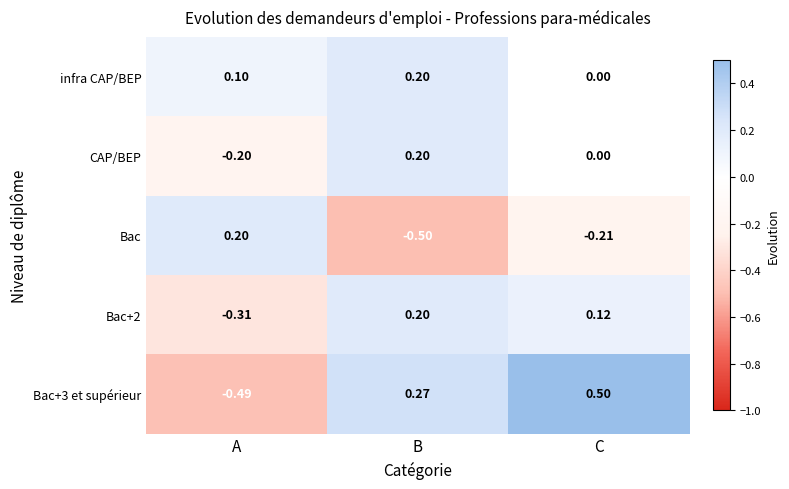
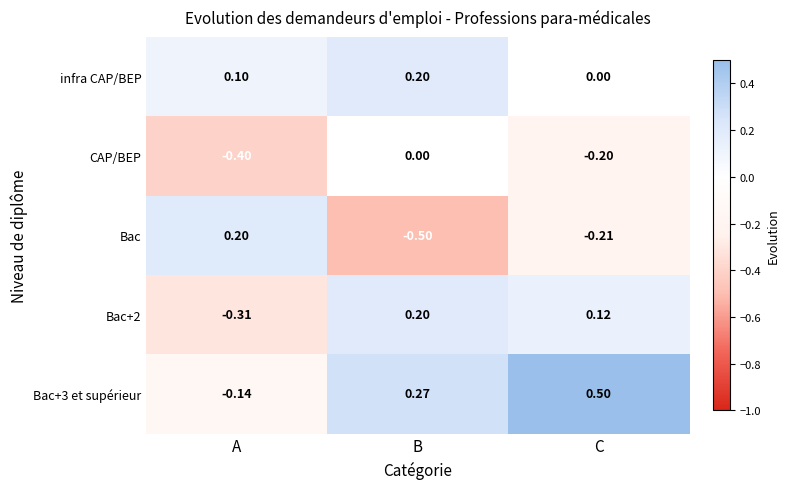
  {
    "infra CAP/BEP": {
      "A": 0.10,
      "B": 0.20,
      "C": 0.00
    },
    "CAP/BEP": {
-     "A": -0.20,
-     "B": 0.20,
-     "C": 0.00
+     "A": -0.40,
+     "B": 0.00,
+     "C": -0.20
    },
    "Bac": {
      "A": 0.20,
      "B": -0.50,
      "C": -0.21
    },
    "Bac+2": {
      "A": -0.31,
      "B": 0.20,
      "C": 0.12
    },
    "Bac+3 et supérieur": {
-     "A": -0.49,
+     "A": -0.14,
      "B": 0.27,
      "C": 0.50
    }
  }
